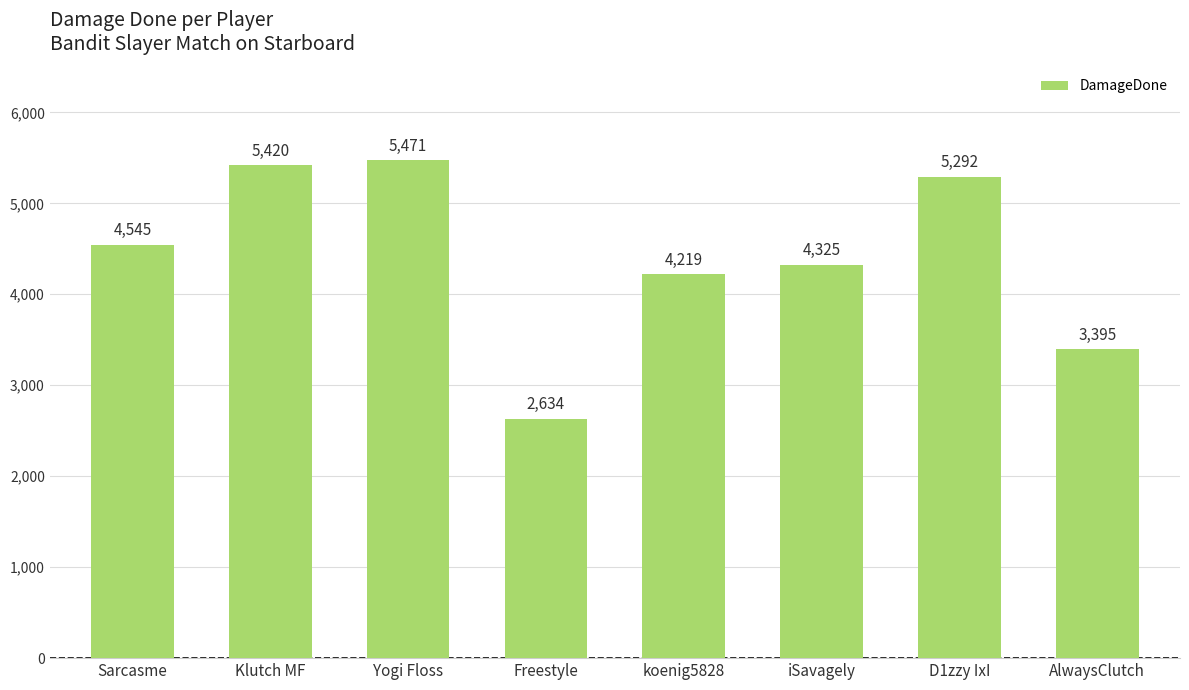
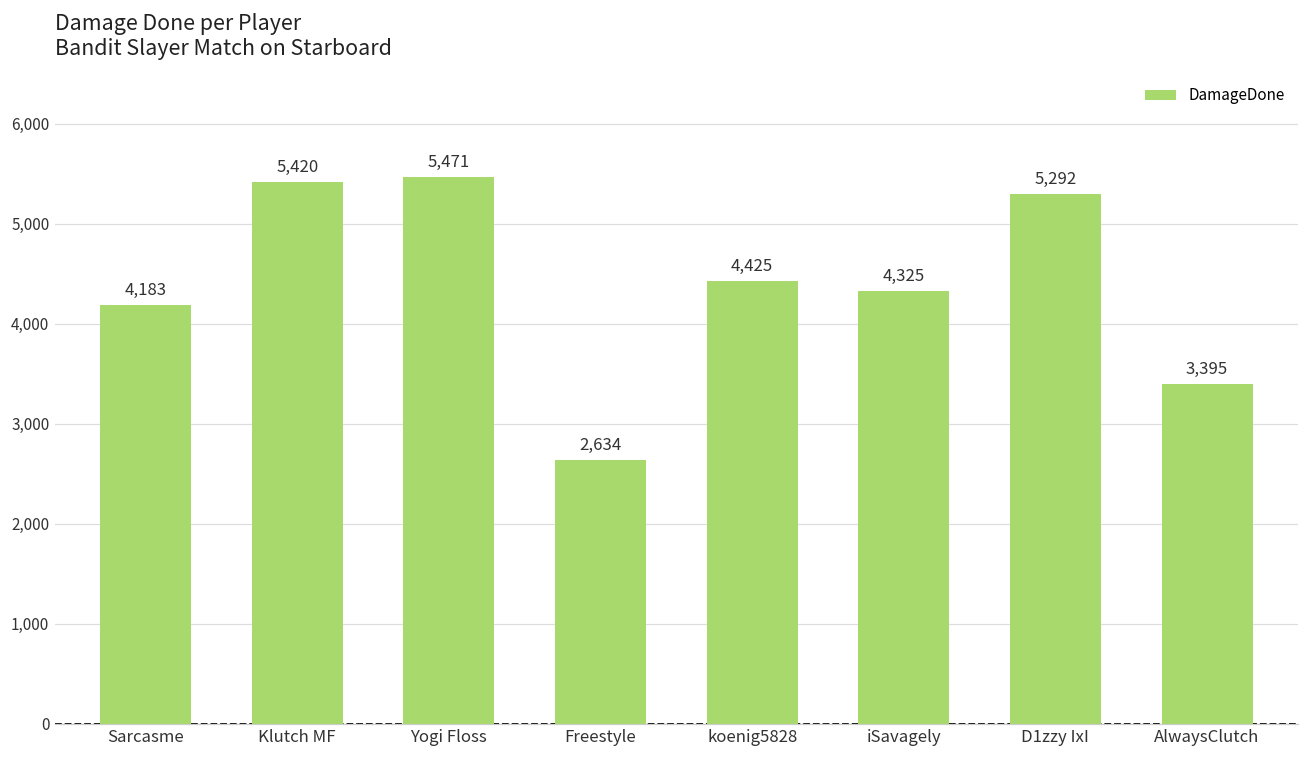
  {
-   "Sarcasme": "4,545",
+   "Sarcasme": "4,183",
    "Klutch MF": "5,420",
    "Yogi Floss": "5,471",
    "Freestyle": "2,634",
-   "koenig5828": "4,219",
+   "koenig5828": "4,425",
    "iSavagely": "4,325",
    "D1zzy IxI": "5,292",
    "AlwaysClutch": "3,395"
  }
